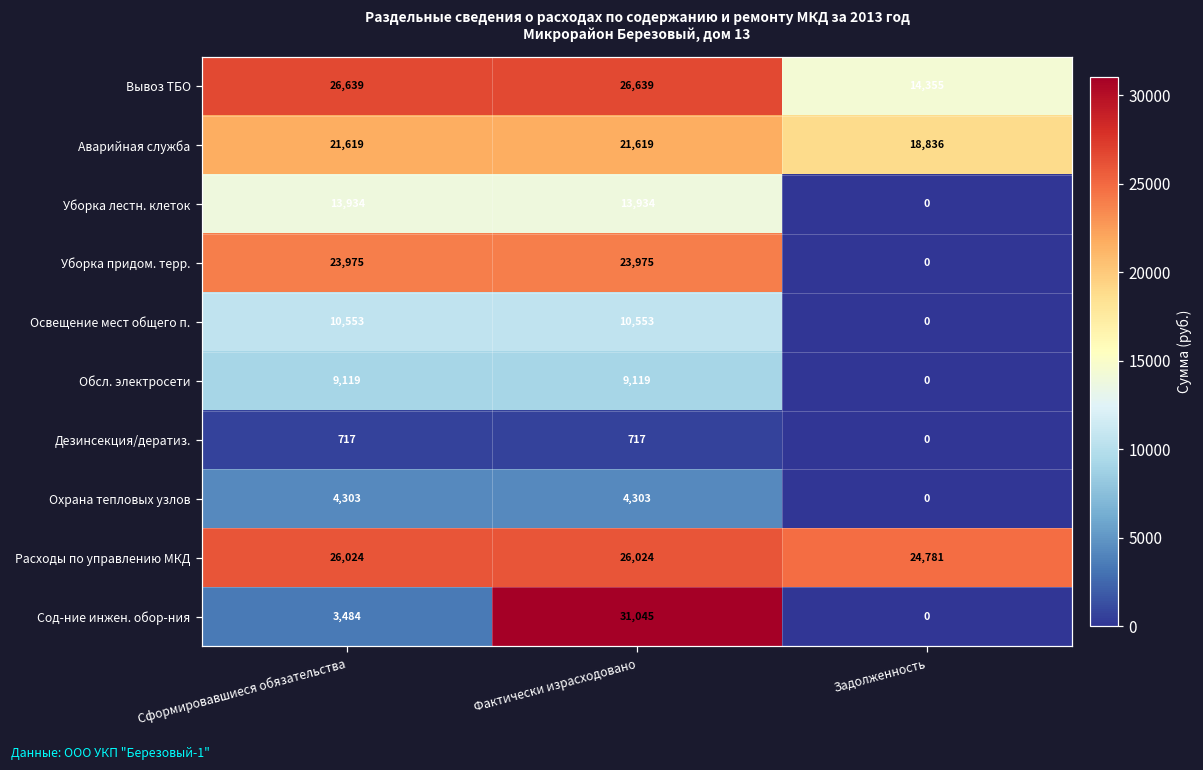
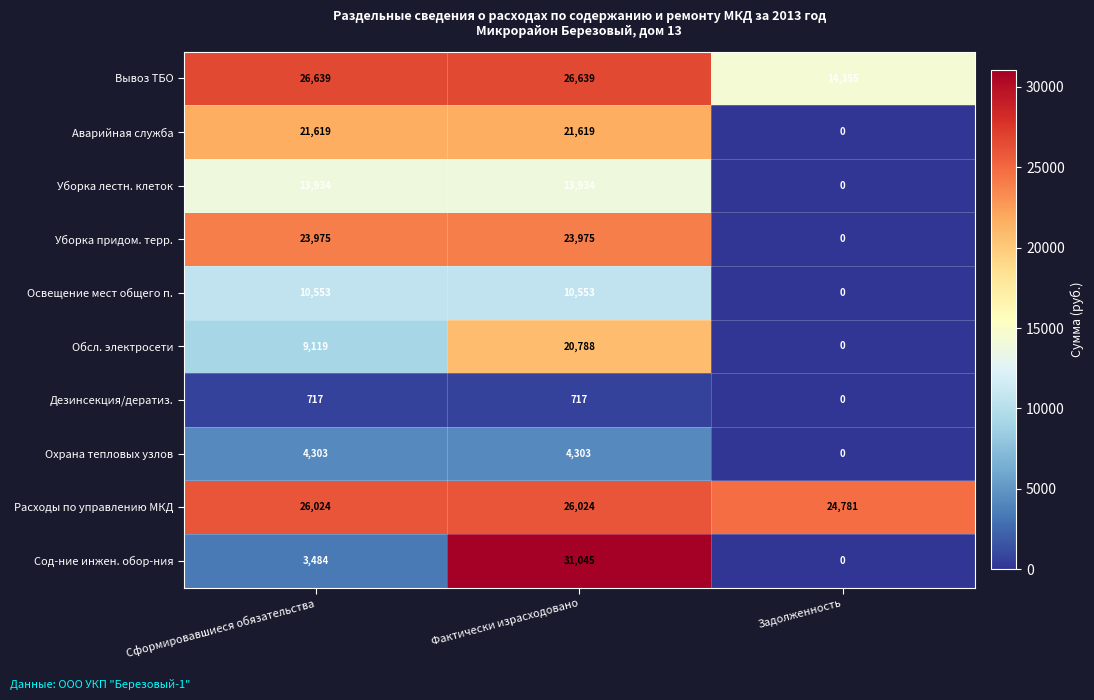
  {
    "Вывоз ТБО": {
      "Сформировавшиеся обязательства": "26,639",
      "Фактически израсходовано": "26,639"
    },
    "Аварийная служба": {
      "Сформировавшиеся обязательства": "21,619",
      "Фактически израсходовано": "21,619",
-     "Задолженность": "18,836"
+     "Задолженность": "0"
    },
    "Уборка лестн. клеток": {
      "Задолженность": "0"
    },
    "Уборка придом. терр.": {
      "Сформировавшиеся обязательства": "23,975",
      "Фактически израсходовано": "23,975",
      "Задолженность": "0"
    },
    "Освещение мест общего п.": {
      "Сформировавшиеся обязательства": "10,553",
      "Фактически израсходовано": "10,553",
      "Задолженность": "0"
    },
    "Обсл. электросети": {
      "Сформировавшиеся обязательства": "9,119",
-     "Фактически израсходовано": "9,119",
+     "Фактически израсходовано": "20,788",
      "Задолженность": "0"
    },
    "Дезинсекция/дератиз.": {
      "Сформировавшиеся обязательства": "717",
      "Фактически израсходовано": "717",
      "Задолженность": "0"
    },
    "Охрана тепловых узлов": {
      "Сформировавшиеся обязательства": "4,303",
      "Фактически израсходовано": "4,303",
      "Задолженность": "0"
    },
    "Расходы по управлению МКД": {
      "Сформировавшиеся обязательства": "26,024",
      "Фактически израсходовано": "26,024",
      "Задолженность": "24,781"
    },
    "Сод-ние инжен. обор-ния": {
      "Сформировавшиеся обязательства": "3,484",
      "Фактически израсходовано": "31,045",
      "Задолженность": "0"
    }
  }
